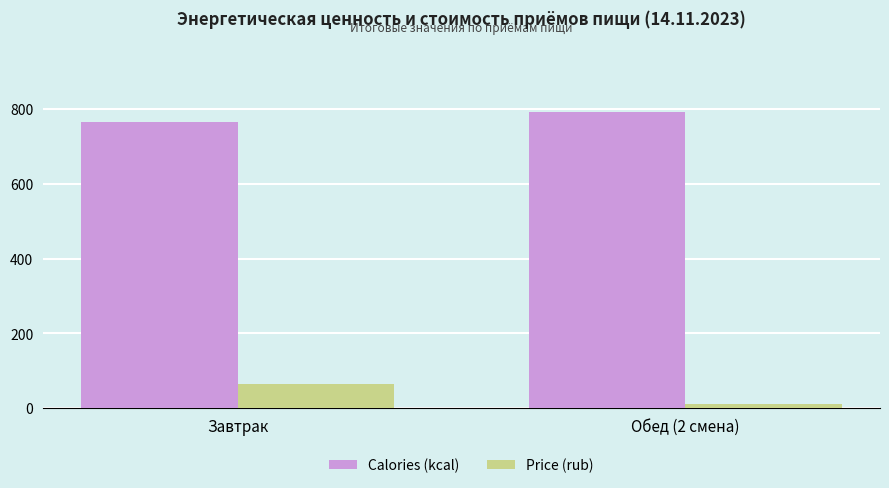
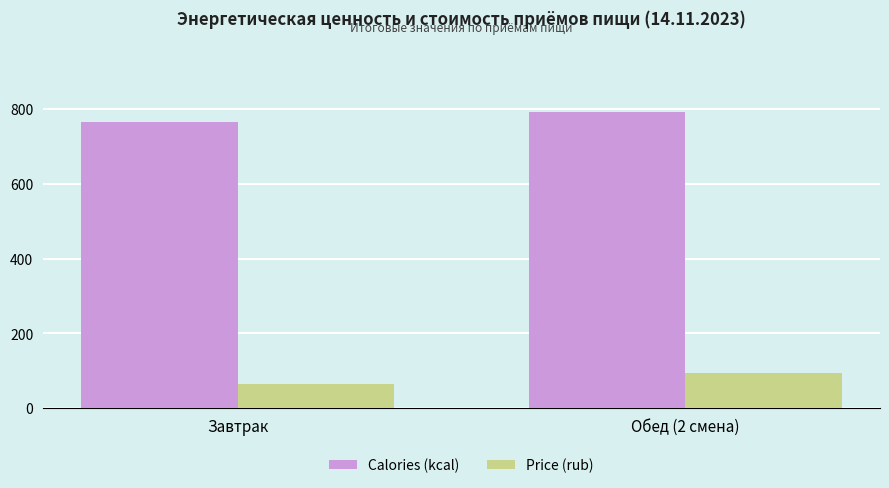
  {
    "Calories (kcal)": {
      "Завтрак": 770,
      "Обед (2 смена)": 790
    },
    "Price (rub)": {
      "Завтрак": 70,
-     "Обед (2 смена)": 10
+     "Обед (2 смена)": 90
    }
  }
